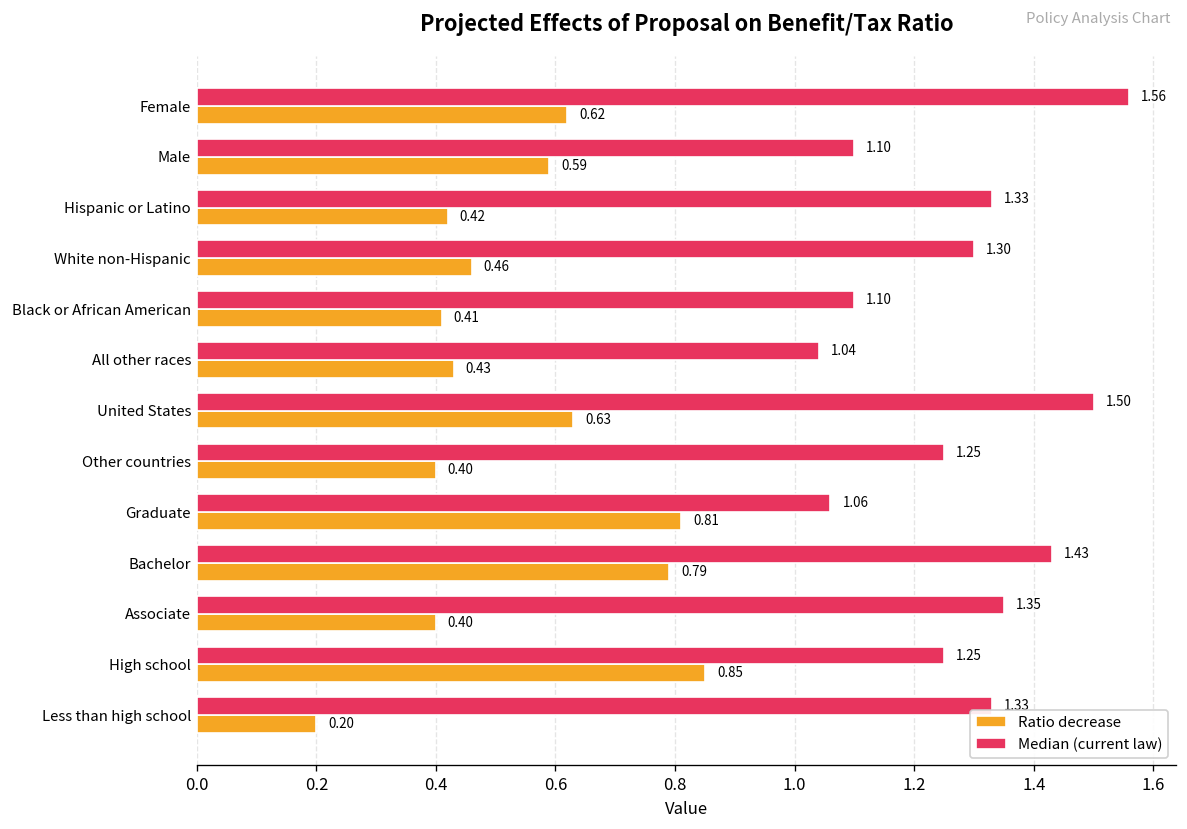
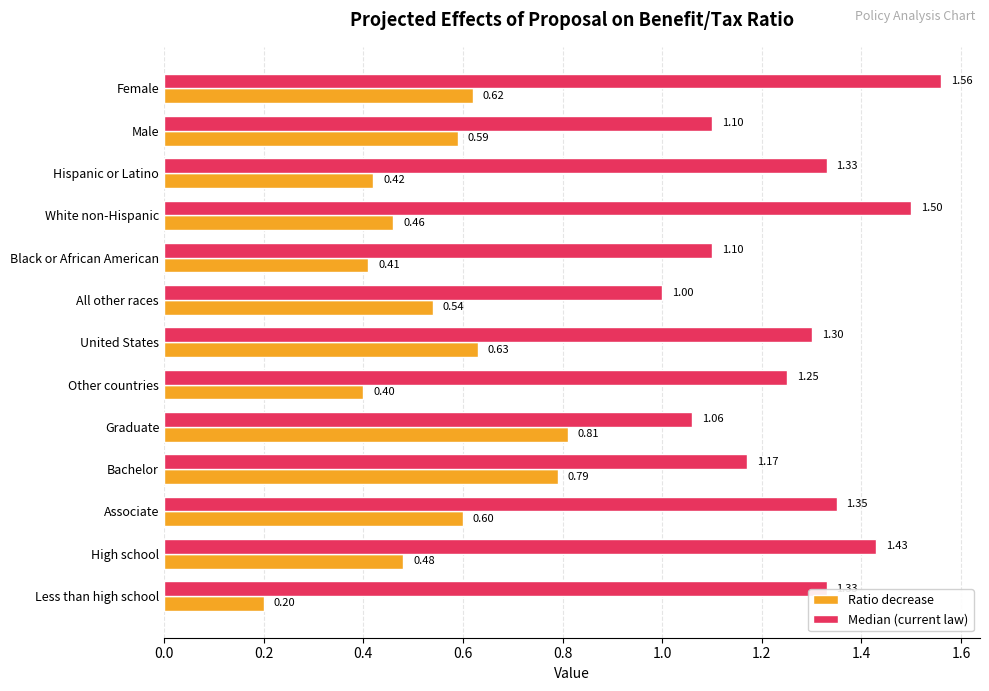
  {
    "Ratio decrease": {
      "Female": 0.62,
      "Male": 0.59,
      "Hispanic or Latino": 0.42,
      "White non-Hispanic": 0.46,
      "Black or African American": 0.41,
-     "All other races": 0.43,
+     "All other races": 0.54,
      "United States": 0.63,
      "Other countries": 0.40,
      "Graduate": 0.81,
      "Bachelor": 0.79,
-     "Associate": 0.40,
-     "High school": 0.85,
+     "Associate": 0.60,
+     "High school": 0.48,
      "Less than high school": 0.20
    },
    "Median (current law)": {
      "Female": 1.56,
      "Male": 1.10,
      "Hispanic or Latino": 1.33,
-     "White non-Hispanic": 1.30,
+     "White non-Hispanic": 1.50,
      "Black or African American": 1.10,
-     "All other races": 1.04,
-     "United States": 1.50,
+     "All other races": 1.00,
+     "United States": 1.30,
      "Other countries": 1.25,
      "Graduate": 1.06,
-     "Bachelor": 1.43,
+     "Bachelor": 1.17,
      "Associate": 1.35,
-     "High school": 1.25
+     "High school": 1.43
    }
  }
